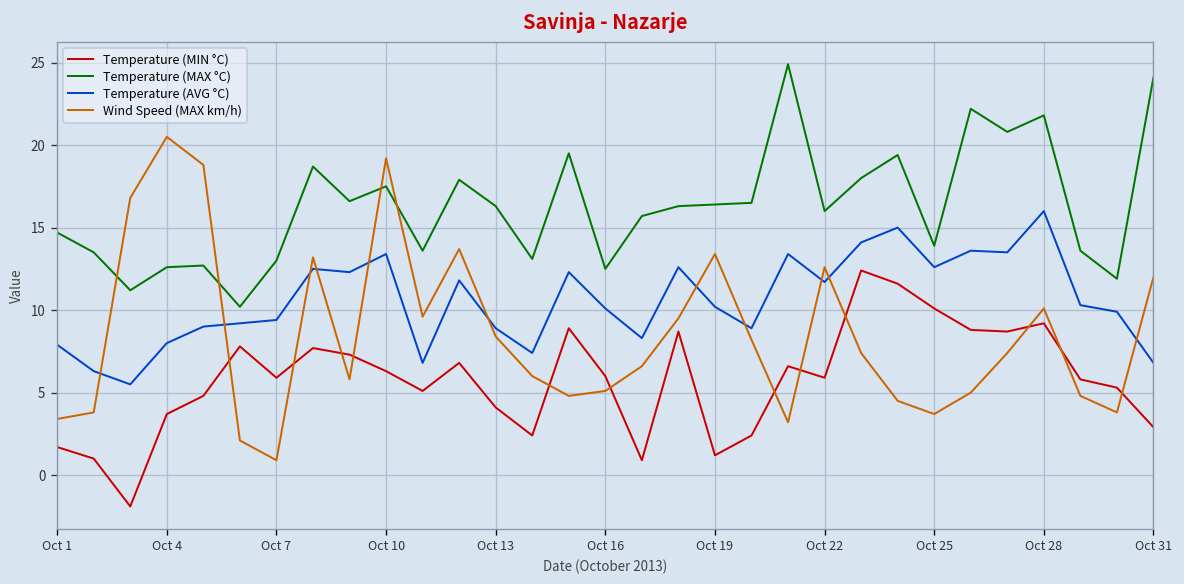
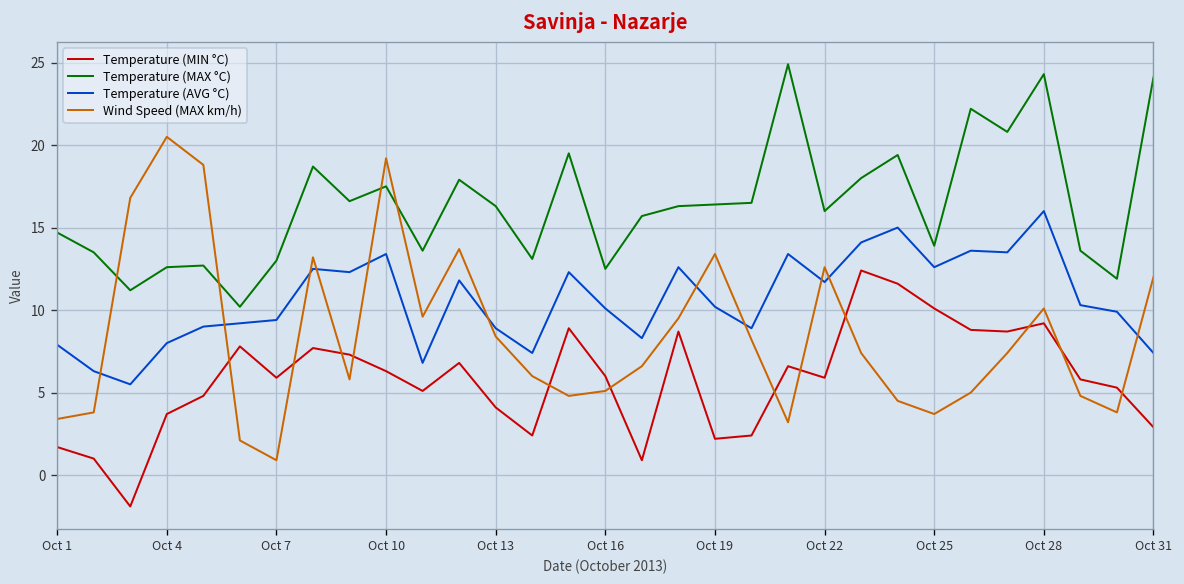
  {
    "Temperature (MIN °C)": {
      "Oct 1": 1.7,
      "Oct 4": 3.7,
      "Oct 7": 5.9,
      "Oct 10": 6.3,
      "Oct 13": 4.1,
      "Oct 16": 6.0,
-     "Oct 19": 1.2,
+     "Oct 19": 2.2,
      "Oct 22": 5.9,
      "Oct 25": 10.1,
      "Oct 28": 9.2,
      "Oct 31": 2.9
    },
    "Temperature (MAX °C)": {
      "Oct 1": 14.7,
      "Oct 4": 12.6,
      "Oct 7": 13.0,
      "Oct 10": 17.5,
      "Oct 13": 16.3,
      "Oct 16": 12.5,
      "Oct 19": 16.4,
      "Oct 22": 16.0,
      "Oct 25": 13.9,
-     "Oct 28": 21.8,
+     "Oct 28": 24.3,
      "Oct 31": 24.1
    },
    "Temperature (AVG °C)": {
      "Oct 1": 7.9,
      "Oct 4": 8.0,
      "Oct 7": 9.4,
      "Oct 10": 13.4,
      "Oct 13": 8.9,
      "Oct 16": 10.1,
      "Oct 19": 10.2,
      "Oct 22": 11.7,
      "Oct 25": 12.6,
      "Oct 28": 16.0,
-     "Oct 31": 6.8
+     "Oct 31": 7.4
    },
    "Wind Speed (MAX km/h)": {
      "Oct 1": 3.4,
      "Oct 4": 20.5,
      "Oct 7": 0.9,
      "Oct 10": 19.2,
      "Oct 13": 8.4,
      "Oct 16": 5.1,
      "Oct 19": 13.4,
      "Oct 22": 12.6,
      "Oct 25": 3.7,
      "Oct 28": 10.1,
      "Oct 31": 12.0
    }
  }
